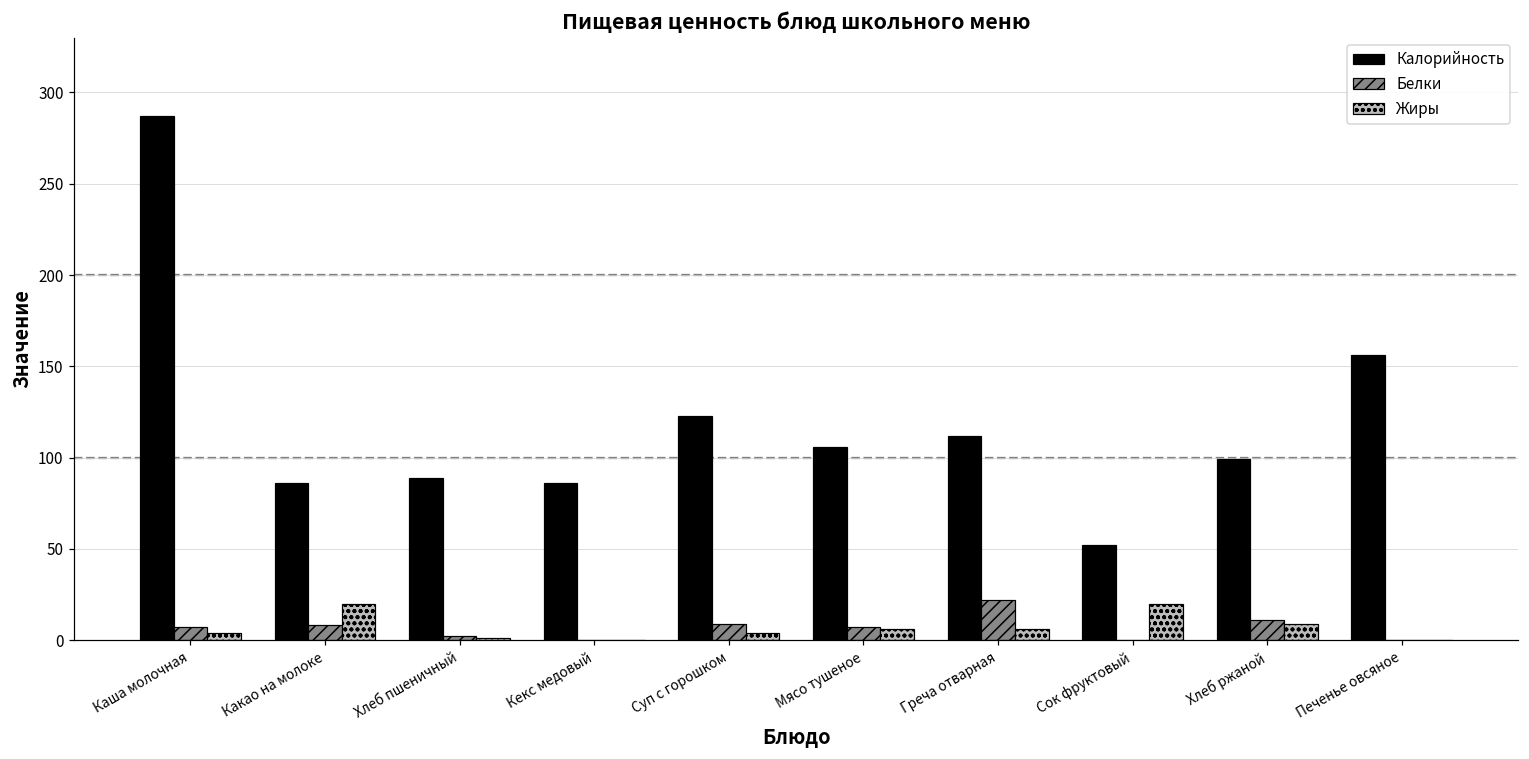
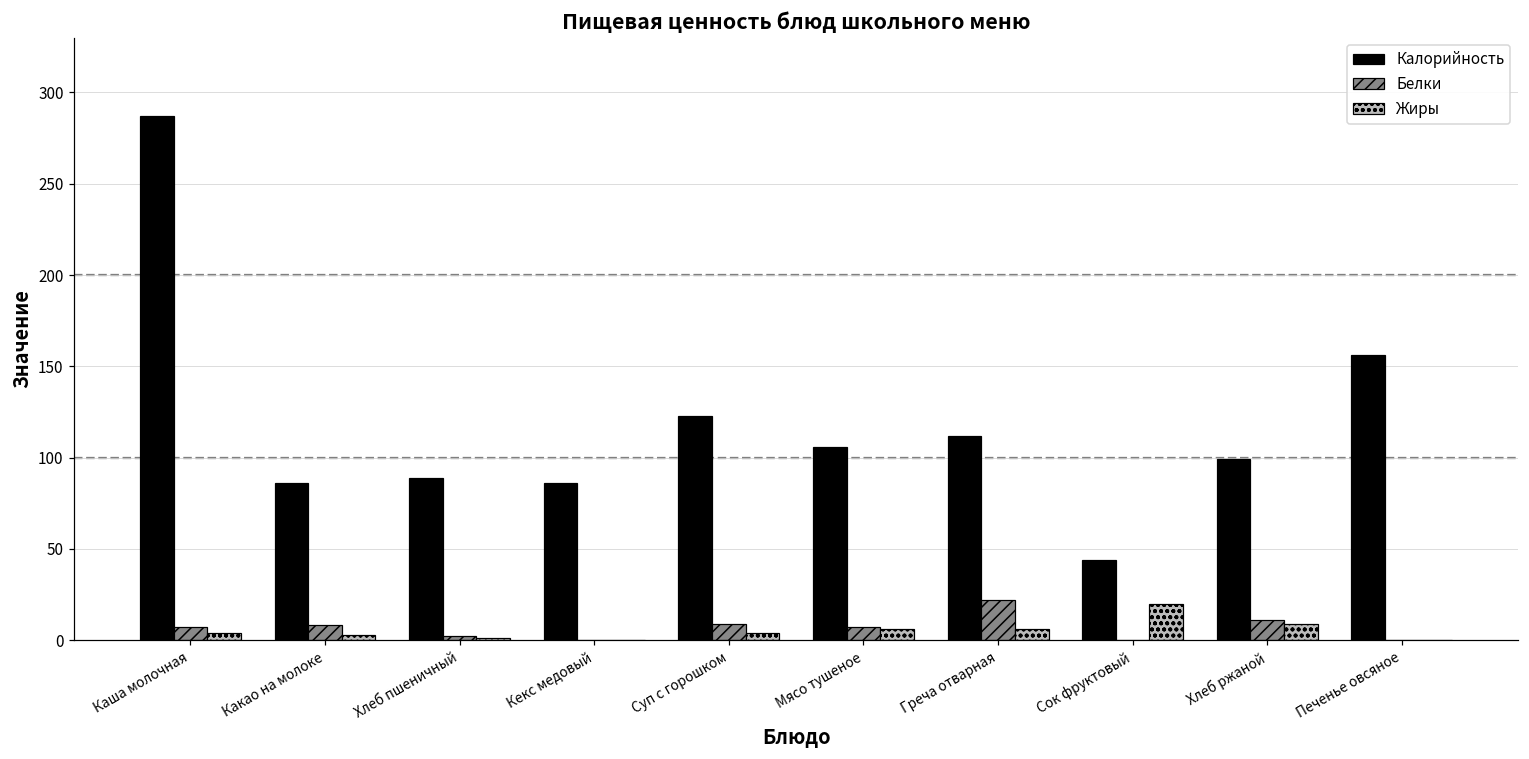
  {
    "Калорийность": {
      "Каша молочная": 287,
      "Какао на молоке": 86,
      "Хлеб пшеничный": 89,
      "Кекс медовый": 86,
      "Суп с горошком": 123,
      "Мясо тушеное": 106,
      "Греча отварная": 112,
-     "Сок фруктовый": 52,
+     "Сок фруктовый": 44,
      "Хлеб ржаной": 99,
      "Печенье овсяное": 156
    },
    "Белки": {
      "Каша молочная": 7,
      "Какао на молоке": 8,
      "Хлеб пшеничный": 2,
      "Кекс медовый": 0,
      "Суп с горошком": 9,
      "Мясо тушеное": 7,
      "Греча отварная": 22,
      "Сок фруктовый": 0,
      "Хлеб ржаной": 11,
      "Печенье овсяное": 0
    },
    "Жиры": {
      "Каша молочная": 4,
-     "Какао на молоке": 20,
+     "Какао на молоке": 3,
      "Кекс медовый": 0,
      "Суп с горошком": 4,
      "Мясо тушеное": 6,
      "Греча отварная": 6,
      "Сок фруктовый": 20,
      "Хлеб ржаной": 9,
      "Печенье овсяное": 0
    }
  }
